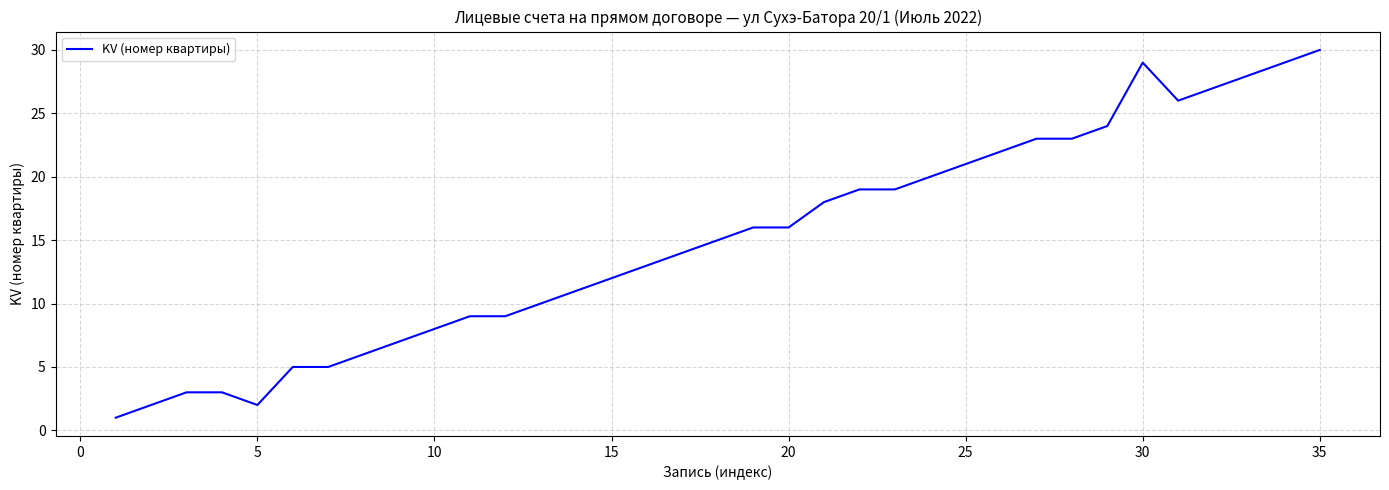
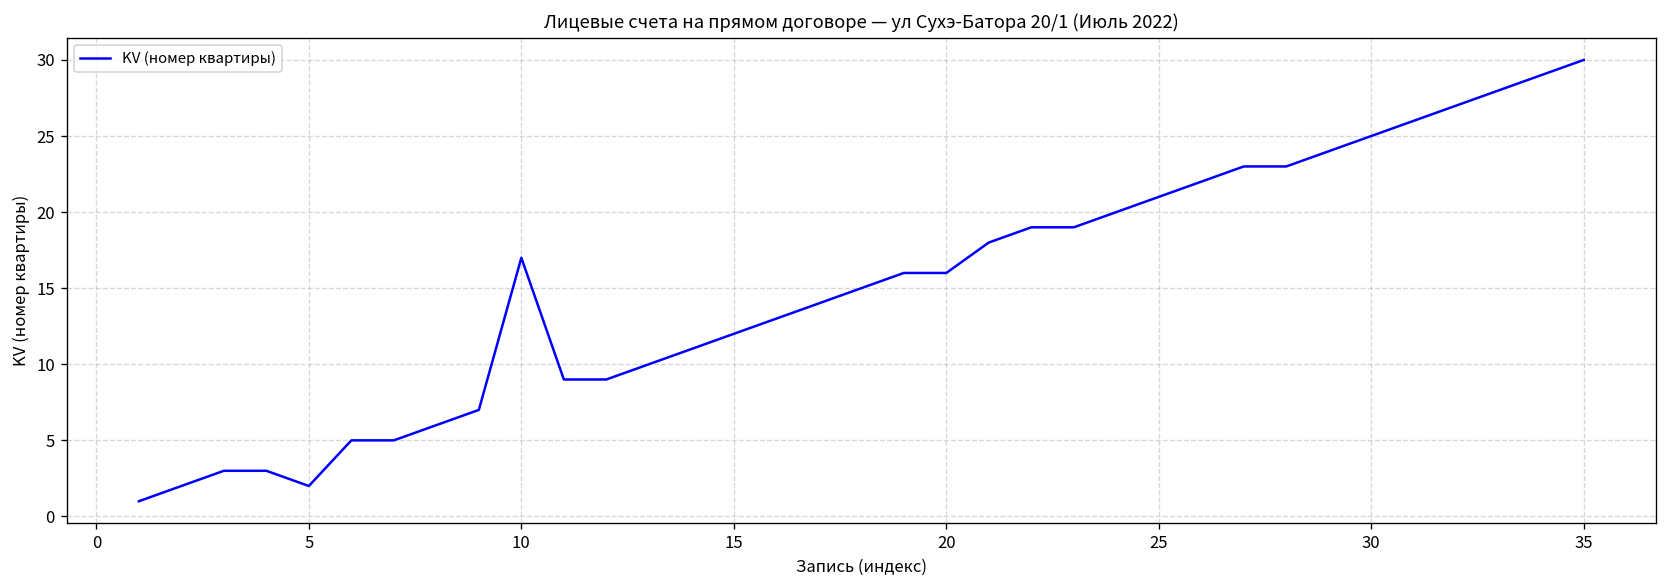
  {
    "5": 2,
-   "10": 8,
+   "10": 17,
    "15": 12,
    "20": 16,
    "25": 21,
-   "30": 29,
+   "30": 25,
    "35": 30
  }
